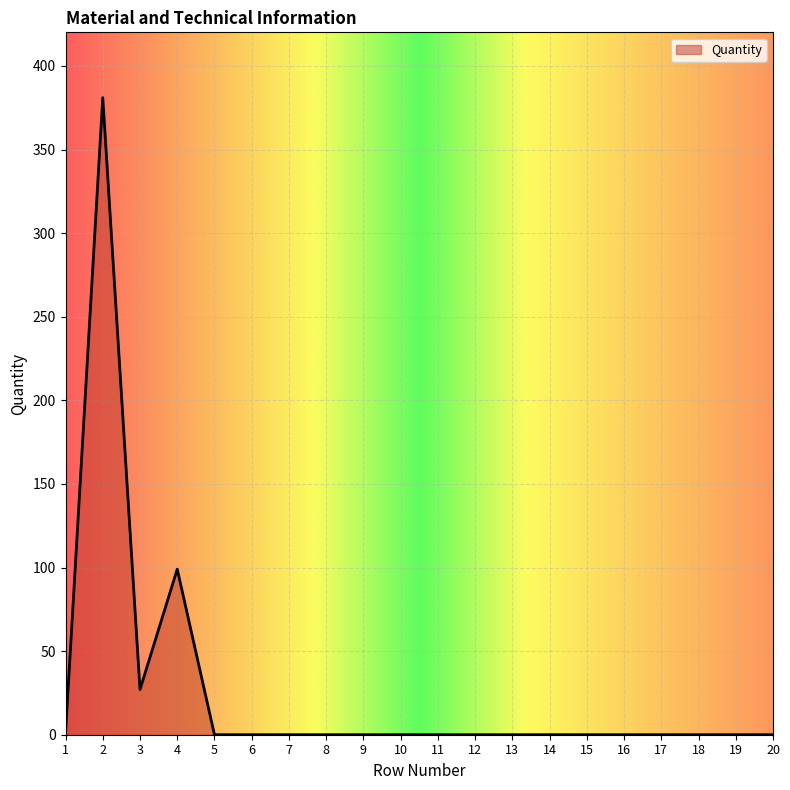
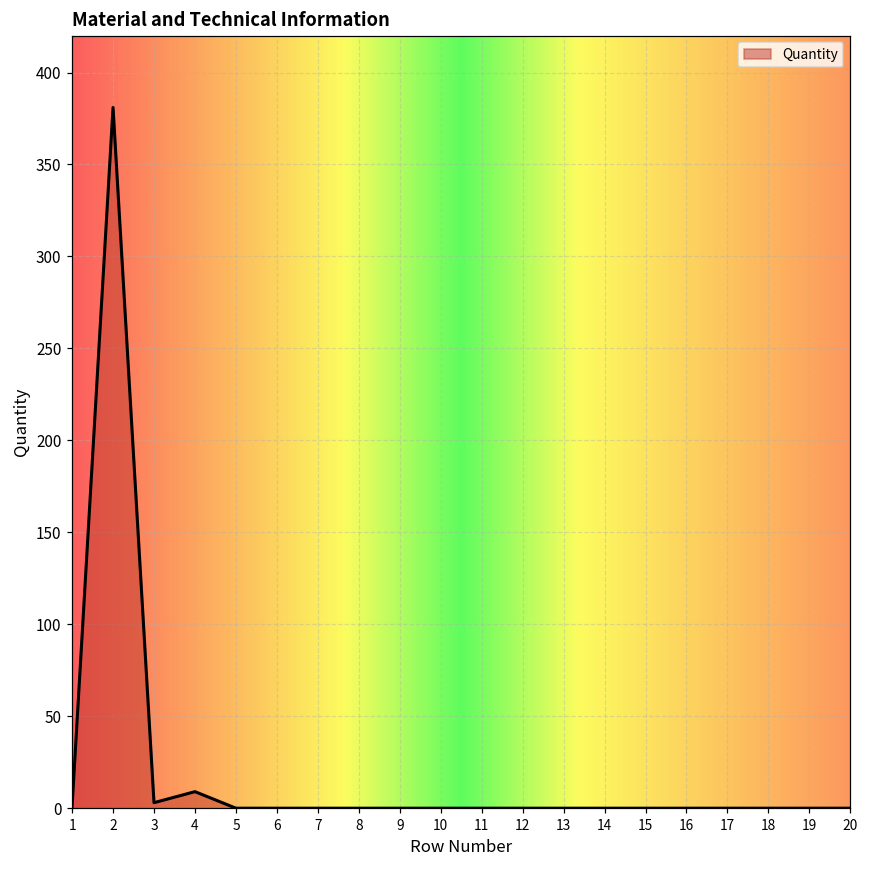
  {
    "1": 1,
    "2": 381,
-   "3": 27,
-   "4": 99,
+   "3": 3,
+   "4": 9,
    "5": 0,
    "6": 0,
    "7": 0,
    "8": 0,
    "9": 0,
    "10": 0,
    "11": 0,
    "12": 0,
    "13": 0,
    "14": 0,
    "15": 0,
    "16": 0,
    "17": 0,
    "18": 0,
    "19": 0,
    "20": 0
  }
